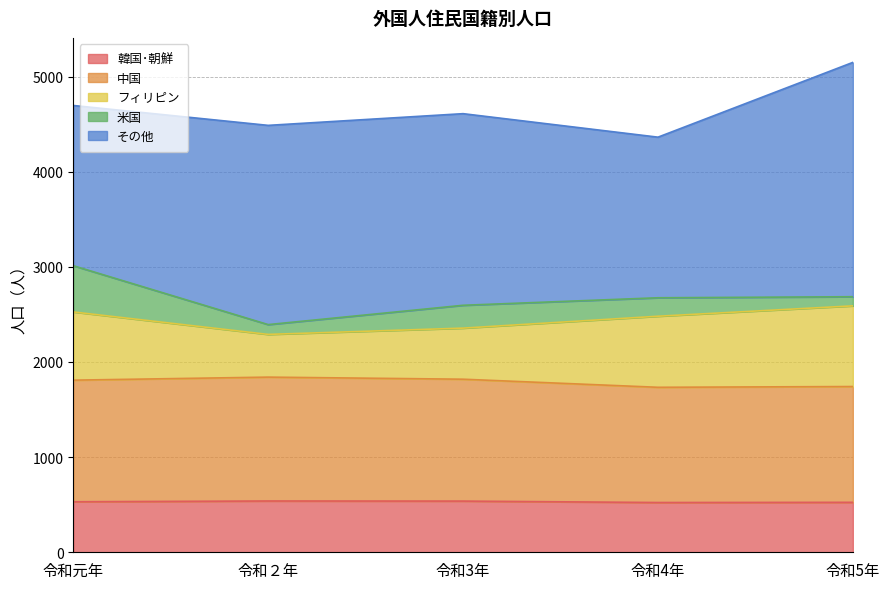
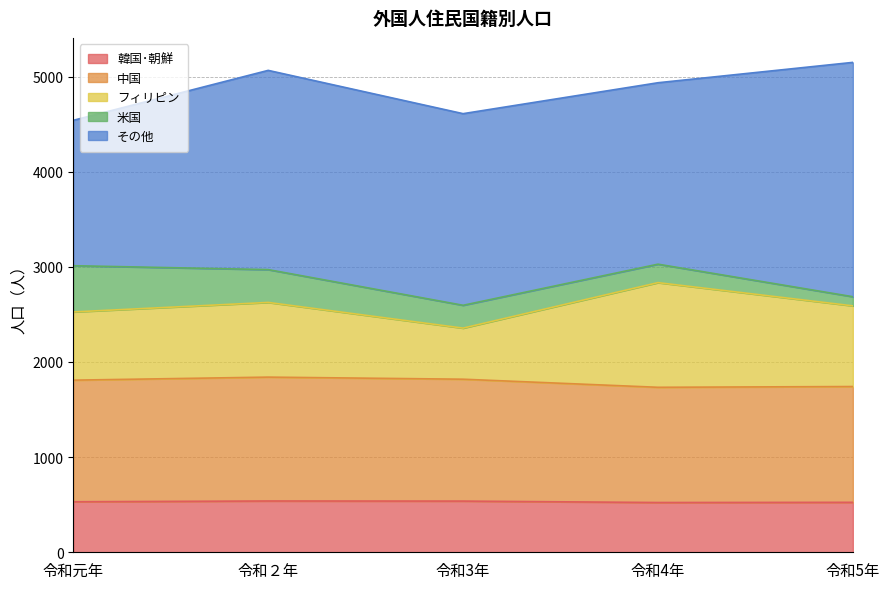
  {
    "フィリピン": {
      "令和元年": 700,
-     "令和２年": 400,
+     "令和２年": 800,
      "令和3年": 500,
-     "令和4年": 700,
+     "令和4年": 1100,
      "令和5年": 800
    },
    "米国": {
      "令和元年": 500,
-     "令和２年": 100,
+     "令和２年": 300,
      "令和3年": 200,
      "令和4年": 200,
      "令和5年": 100
    },
    "その他": {
-     "令和元年": 1700,
+     "令和元年": 1500,
      "令和２年": 2100,
      "令和3年": 2000,
-     "令和4年": 1700,
+     "令和4年": 1900,
      "令和5年": 2500
    }
  }
